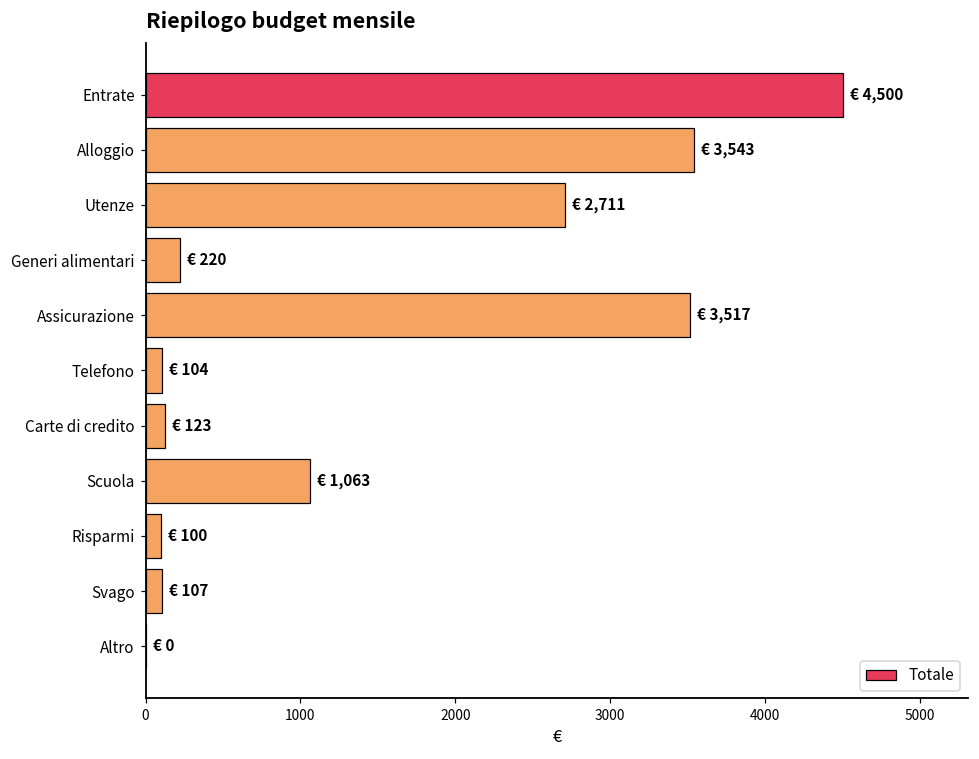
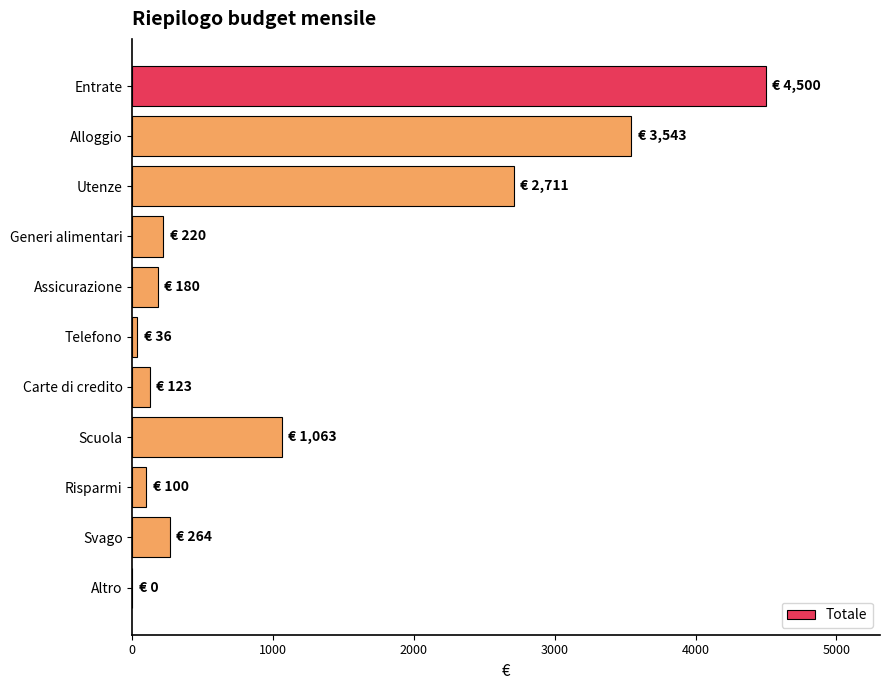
  {
    "Entrate": "4,500",
    "Alloggio": "3,543",
    "Utenze": "2,711",
    "Generi alimentari": "220",
-   "Assicurazione": "3,517",
-   "Telefono": "104",
+   "Assicurazione": "180",
+   "Telefono": "36",
    "Carte di credito": "123",
    "Scuola": "1,063",
    "Risparmi": "100",
-   "Svago": "107",
+   "Svago": "264",
    "Altro": "0"
  }
